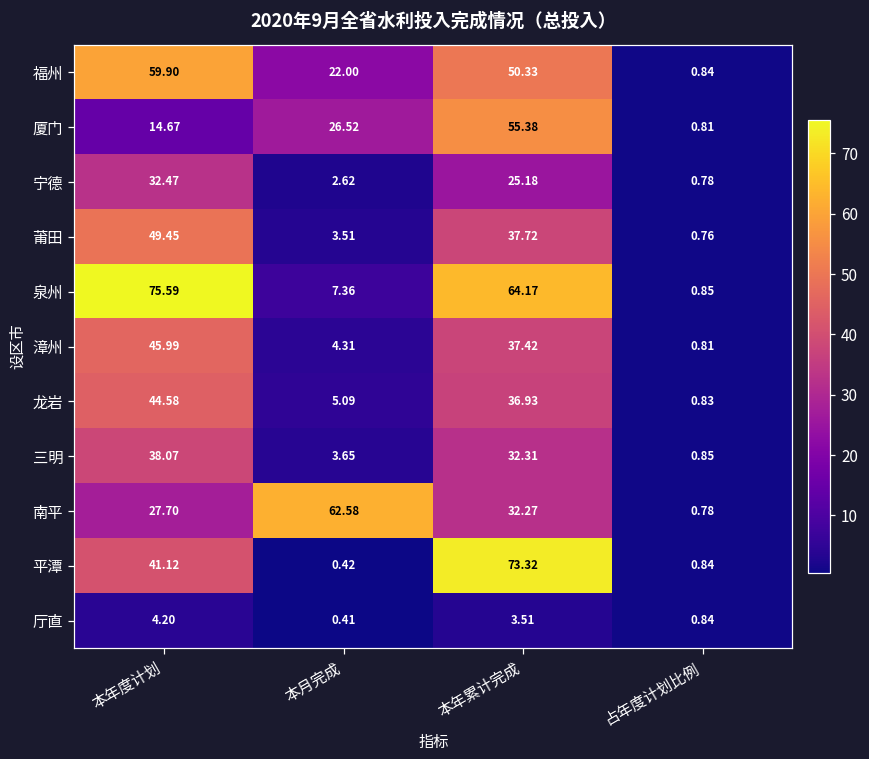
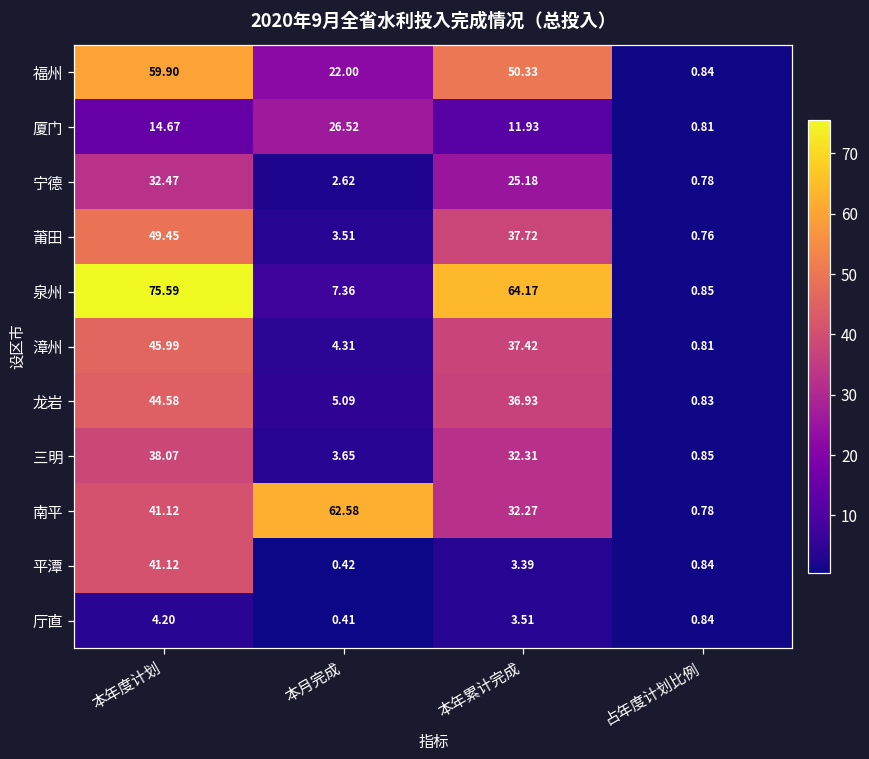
  {
    "福州": {
      "本年度计划": 59.90,
      "本月完成": 22.00,
      "本年累计完成": 50.33,
      "占年度计划比例": 0.84
    },
    "厦门": {
      "本年度计划": 14.67,
      "本月完成": 26.52,
-     "本年累计完成": 55.38,
+     "本年累计完成": 11.93,
      "占年度计划比例": 0.81
    },
    "宁德": {
      "本年度计划": 32.47,
      "本月完成": 2.62,
      "本年累计完成": 25.18,
      "占年度计划比例": 0.78
    },
    "莆田": {
      "本年度计划": 49.45,
      "本月完成": 3.51,
      "本年累计完成": 37.72,
      "占年度计划比例": 0.76
    },
    "泉州": {
      "本年度计划": 75.59,
      "本月完成": 7.36,
      "本年累计完成": 64.17,
      "占年度计划比例": 0.85
    },
    "漳州": {
      "本年度计划": 45.99,
      "本月完成": 4.31,
      "本年累计完成": 37.42,
      "占年度计划比例": 0.81
    },
    "龙岩": {
      "本年度计划": 44.58,
      "本月完成": 5.09,
      "本年累计完成": 36.93,
      "占年度计划比例": 0.83
    },
    "三明": {
      "本年度计划": 38.07,
      "本月完成": 3.65,
      "本年累计完成": 32.31,
      "占年度计划比例": 0.85
    },
    "南平": {
-     "本年度计划": 27.70,
+     "本年度计划": 41.12,
      "本月完成": 62.58,
      "本年累计完成": 32.27,
      "占年度计划比例": 0.78
    },
    "平潭": {
      "本年度计划": 41.12,
      "本月完成": 0.42,
-     "本年累计完成": 73.32,
+     "本年累计完成": 3.39,
      "占年度计划比例": 0.84
    },
    "厅直": {
      "本年度计划": 4.20,
      "本月完成": 0.41,
      "本年累计完成": 3.51,
      "占年度计划比例": 0.84
    }
  }
